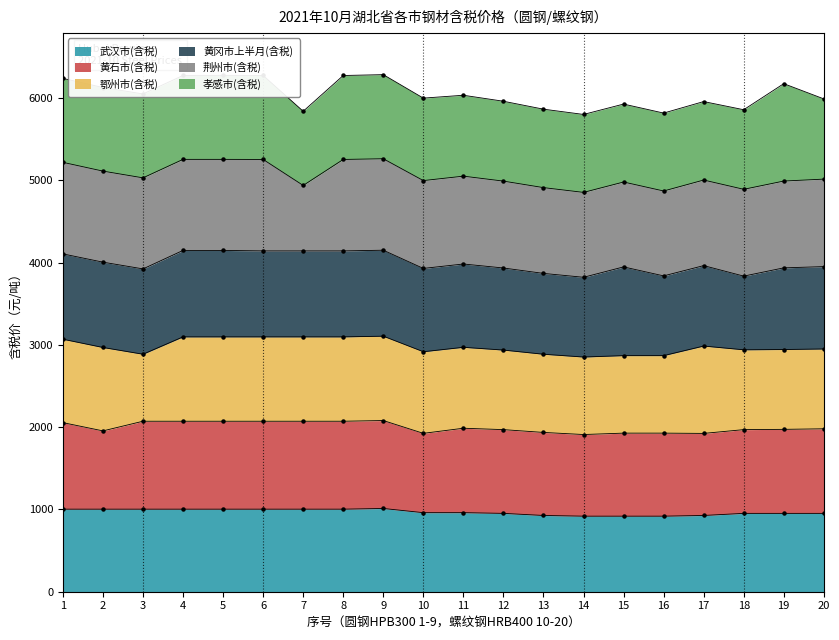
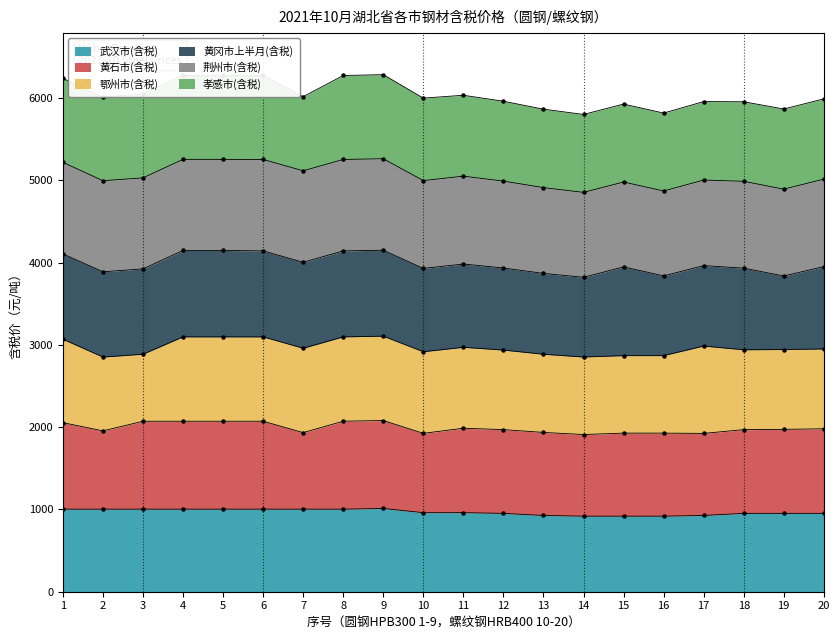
  {
    "武汉市(含税)": {
      "1": 1000,
      "2": 1000,
      "3": 1000,
      "4": 1000,
      "5": 1000,
      "6": 1000,
      "7": 1000,
      "8": 1000,
      "9": 1000,
      "10": 1000,
      "11": 1000,
      "12": 1000,
      "13": 900,
      "14": 900,
      "15": 900,
      "16": 900,
      "17": 900,
      "18": 1000,
      "19": 1000,
      "20": 1000
    },
    "黄石市(含税)": {
      "1": 1100,
      "2": 1000,
      "3": 1100,
      "4": 1100,
      "5": 1100,
      "6": 1100,
-     "7": 1100,
+     "7": 900,
      "8": 1100,
      "9": 1100,
      "10": 1000,
      "11": 1000,
      "12": 1000,
      "13": 1000,
      "14": 1000,
      "15": 1000,
      "16": 1000,
      "17": 1000,
      "18": 1000,
      "19": 1000,
      "20": 1000
    },
    "鄂州市(含税)": {
      "1": 1000,
-     "2": 1000,
+     "2": 900,
      "3": 800,
      "4": 1000,
      "5": 1000,
      "6": 1000,
      "7": 1000,
      "8": 1000,
      "9": 1000,
      "10": 1000,
      "11": 1000,
      "12": 1000,
      "13": 1000,
      "14": 900,
      "15": 900,
      "16": 900,
      "17": 1100,
      "18": 1000,
      "19": 1000,
      "20": 1000
    },
    "黄冈市上半月(含税)": {
      "1": 1000,
      "2": 1000,
      "3": 1000,
      "4": 1100,
      "5": 1100,
      "6": 1000,
      "7": 1000,
      "8": 1000,
      "9": 1000,
      "10": 1000,
      "11": 1000,
      "12": 1000,
      "13": 1000,
      "14": 1000,
      "15": 1100,
      "16": 1000,
      "17": 1000,
-     "18": 900,
-     "19": 1000,
+     "18": 1000,
+     "19": 900,
      "20": 1000
    },
    "荆州市(含税)": {
      "1": 1100,
      "2": 1100,
      "3": 1100,
      "4": 1100,
      "5": 1100,
      "6": 1100,
-     "7": 800,
+     "7": 1100,
      "8": 1100,
      "9": 1100,
      "10": 1100,
      "11": 1100,
      "12": 1100,
      "13": 1000,
      "14": 1000,
      "15": 1000,
      "16": 1000,
      "17": 1000,
      "18": 1100,
      "19": 1100,
      "20": 1100
    },
    "孝感市(含税)": {
      "1": 1000,
      "7": 900,
      "8": 1000,
      "9": 1000,
      "10": 1000,
      "11": 1000,
      "12": 1000,
      "13": 1000,
      "14": 900,
      "15": 900,
      "16": 900,
      "17": 1000,
      "18": 1000,
-     "19": 1200,
+     "19": 1000,
      "20": 1000
    }
  }
